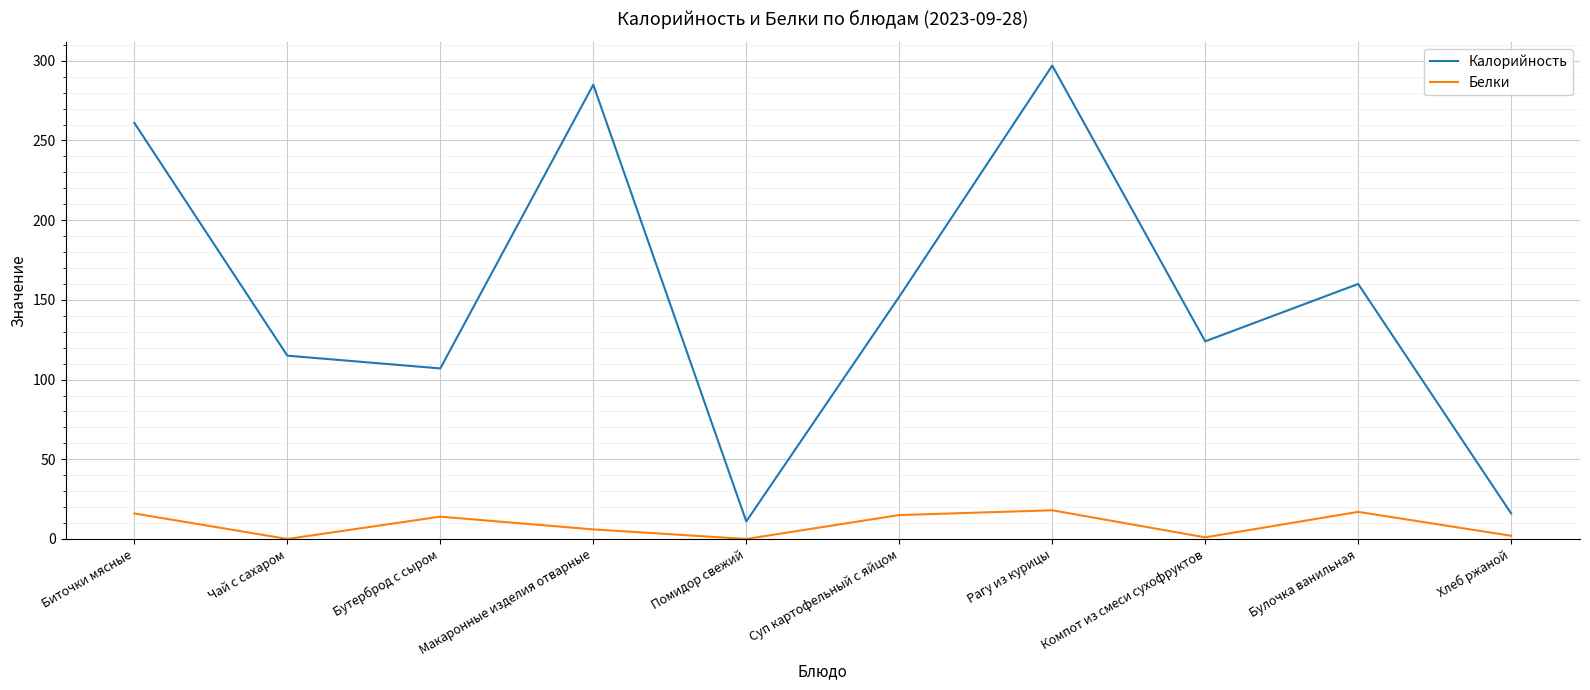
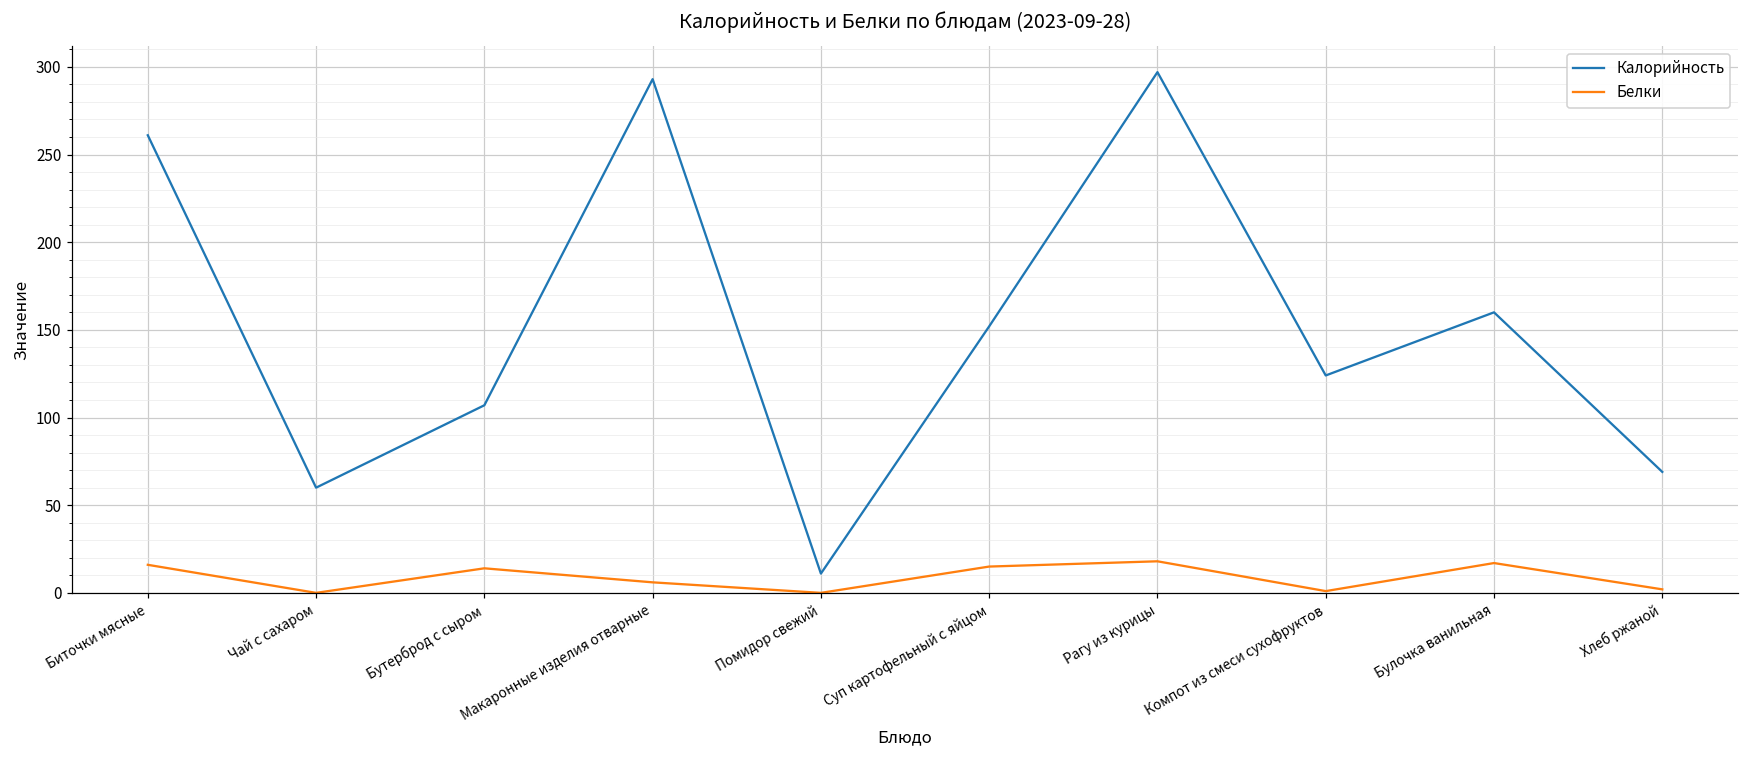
  {
    "Калорийность": {
      "Биточки мясные": 261,
-     "Чай с сахаром": 115,
+     "Чай с сахаром": 60,
      "Бутерброд с сыром": 107,
-     "Макаронные изделия отварные": 285,
+     "Макаронные изделия отварные": 293,
      "Помидор свежий": 11,
      "Суп картофельный с яйцом": 152,
      "Рагу из курицы": 297,
      "Компот из смеси сухофруктов": 124,
      "Булочка ванильная": 160,
-     "Хлеб ржаной": 16
+     "Хлеб ржаной": 69
    },
    "Белки": {
      "Биточки мясные": 16,
      "Чай с сахаром": 0,
      "Бутерброд с сыром": 14,
      "Макаронные изделия отварные": 6,
      "Помидор свежий": 0,
      "Суп картофельный с яйцом": 15,
      "Рагу из курицы": 18,
      "Компот из смеси сухофруктов": 1,
      "Булочка ванильная": 17,
      "Хлеб ржаной": 2
    }
  }
